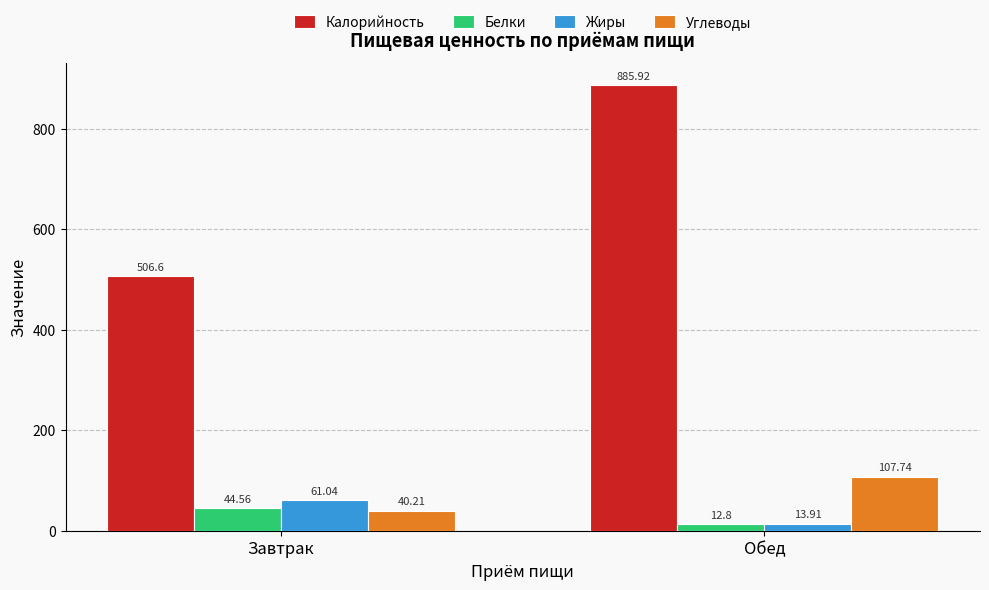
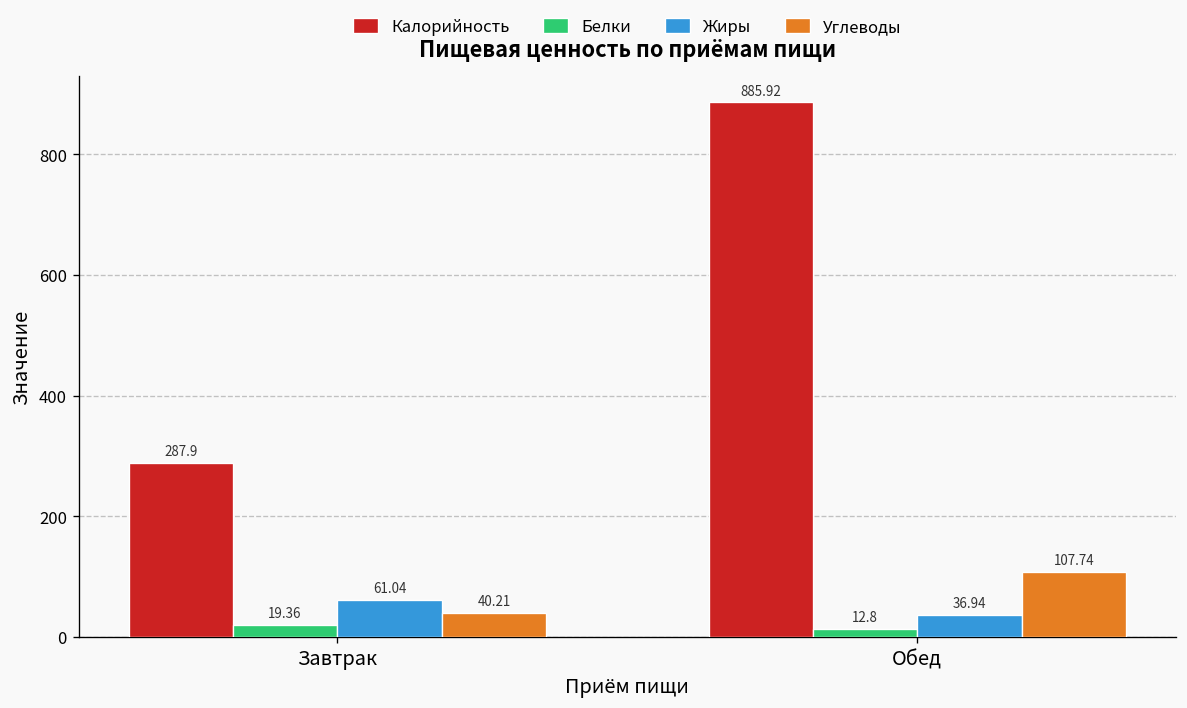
  {
    "Калорийность": {
-     "Завтрак": 506.6,
+     "Завтрак": 287.9,
      "Обед": 885.92
    },
    "Белки": {
-     "Завтрак": 44.56,
+     "Завтрак": 19.36,
      "Обед": 12.8
    },
    "Жиры": {
      "Завтрак": 61.04,
-     "Обед": 13.91
+     "Обед": 36.94
    },
    "Углеводы": {
      "Завтрак": 40.21,
      "Обед": 107.74
    }
  }
